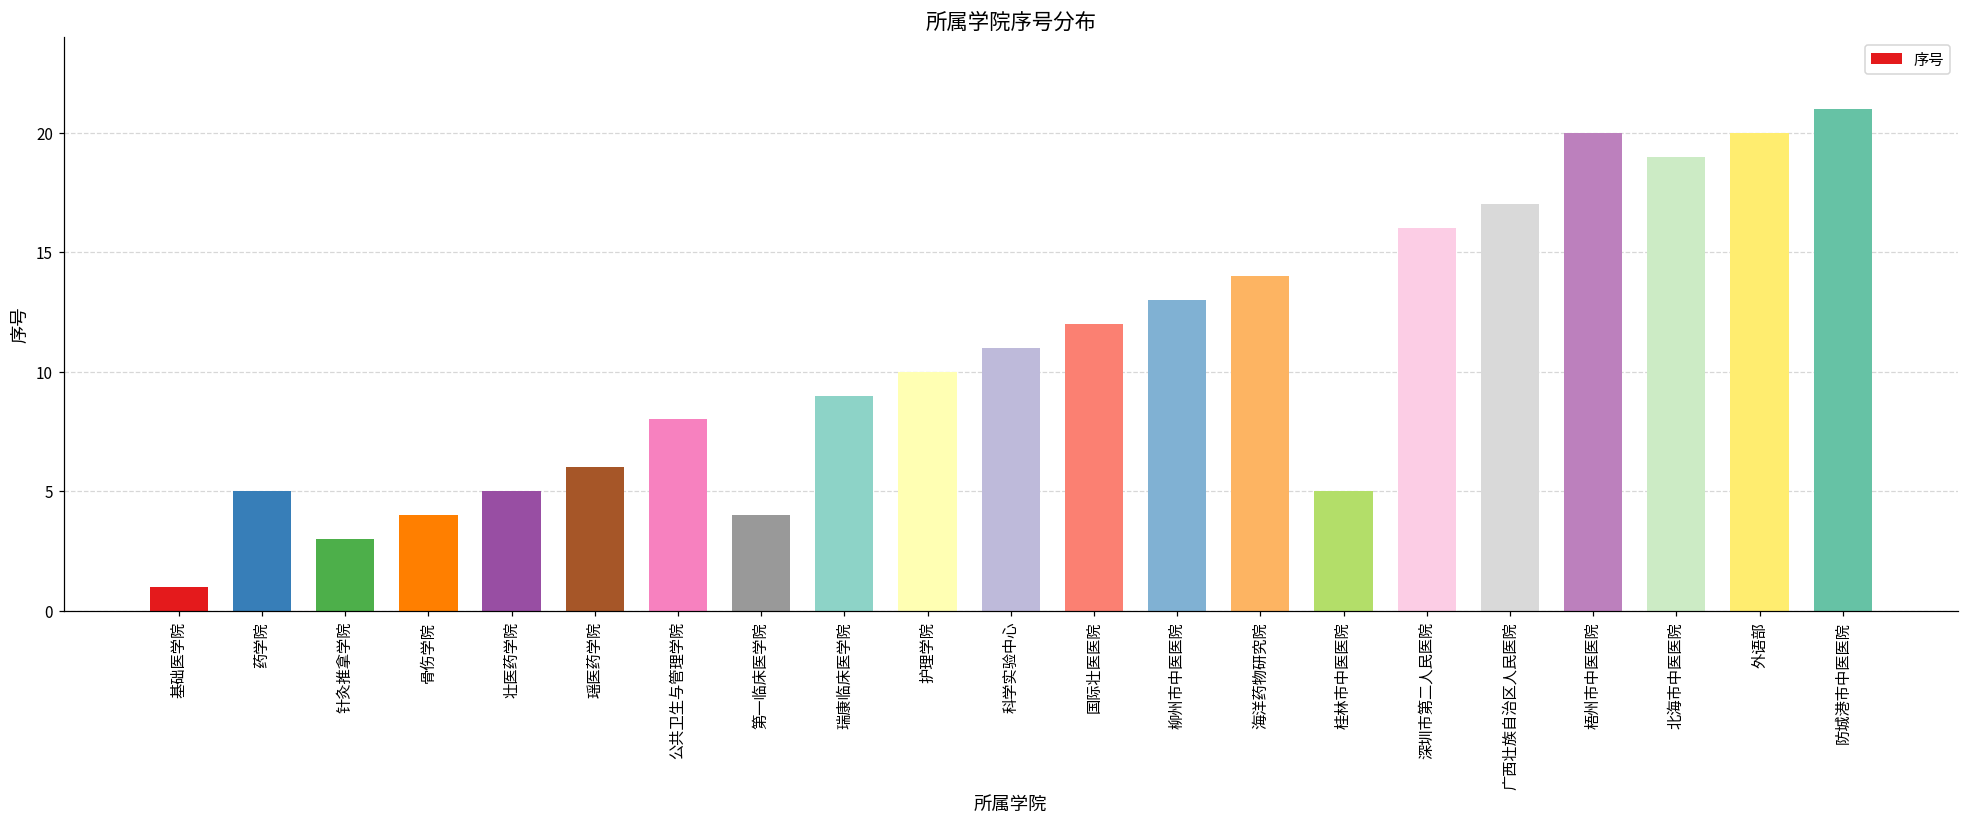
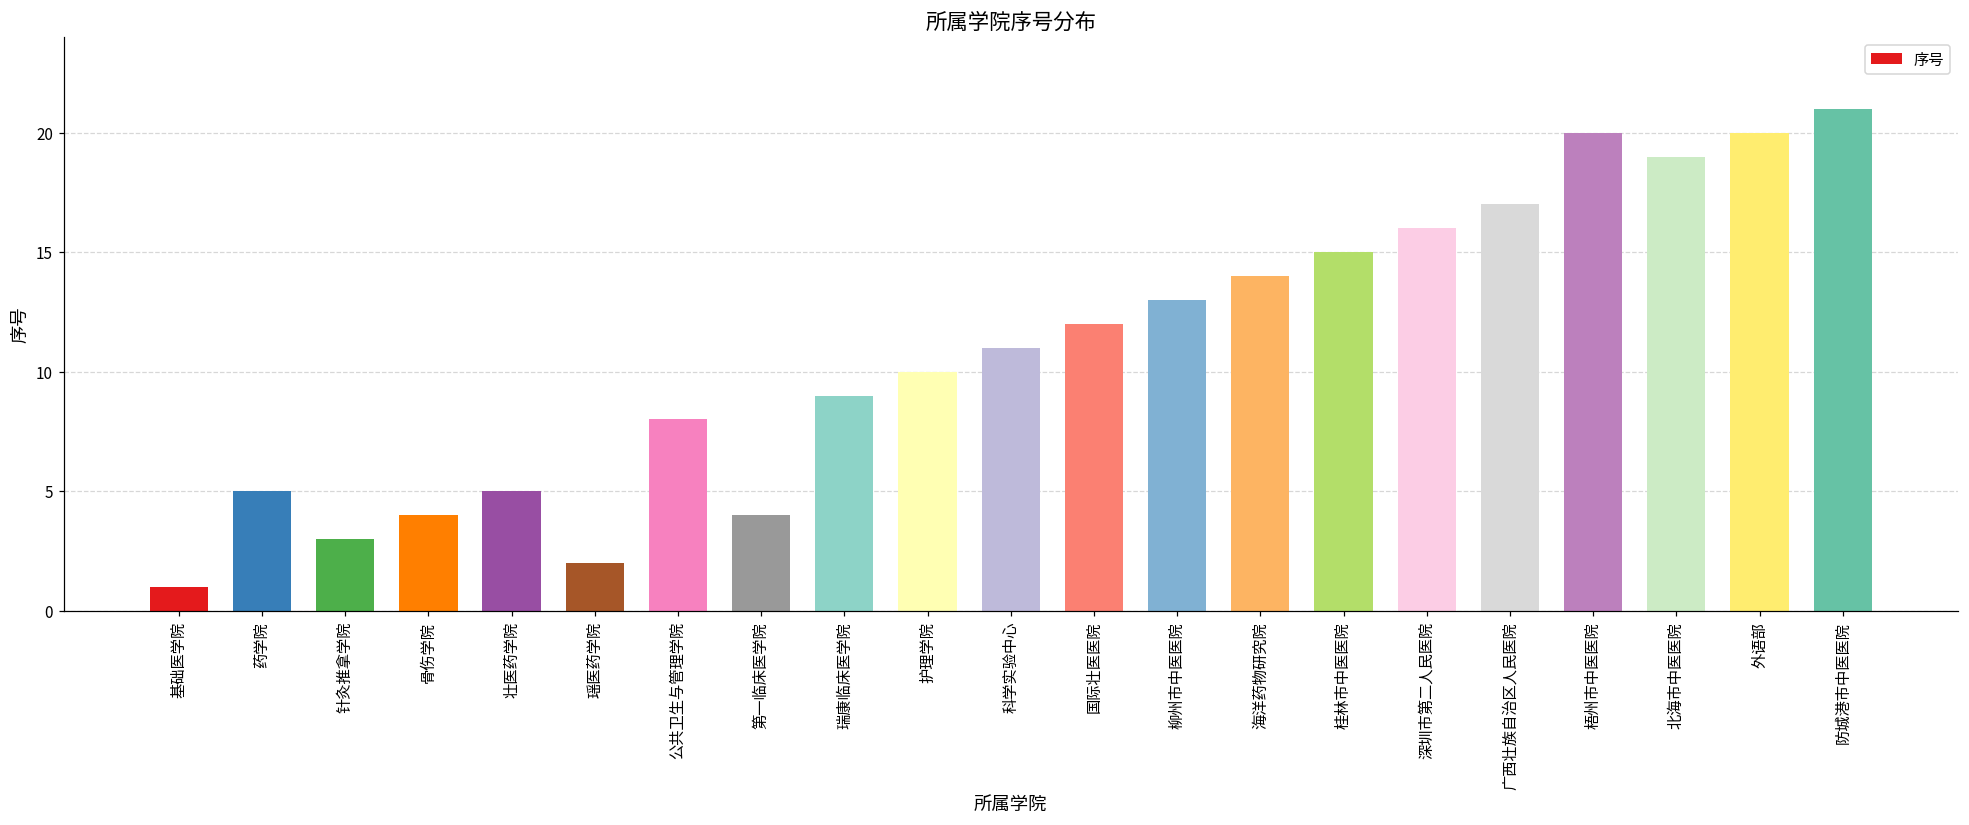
  {
    "基础医学院": 1,
    "药学院": 5,
    "针灸推拿学院": 3,
    "骨伤学院": 4,
    "壮医药学院": 5,
-   "瑶医药学院": 6,
+   "瑶医药学院": 2,
    "公共卫生与管理学院": 8,
    "第一临床医学院": 4,
    "瑞康临床医学院": 9,
    "护理学院": 10,
    "科学实验中心": 11,
    "国际壮医医院": 12,
    "柳州市中医医院": 13,
    "海洋药物研究院": 14,
-   "桂林市中医医院": 5,
+   "桂林市中医医院": 15,
    "深圳市第二人民医院": 16,
    "广西壮族自治区人民医院": 17,
    "梧州市中医医院": 20,
    "北海市中医医院": 19,
    "外语部": 20,
    "防城港市中医医院": 21
  }
